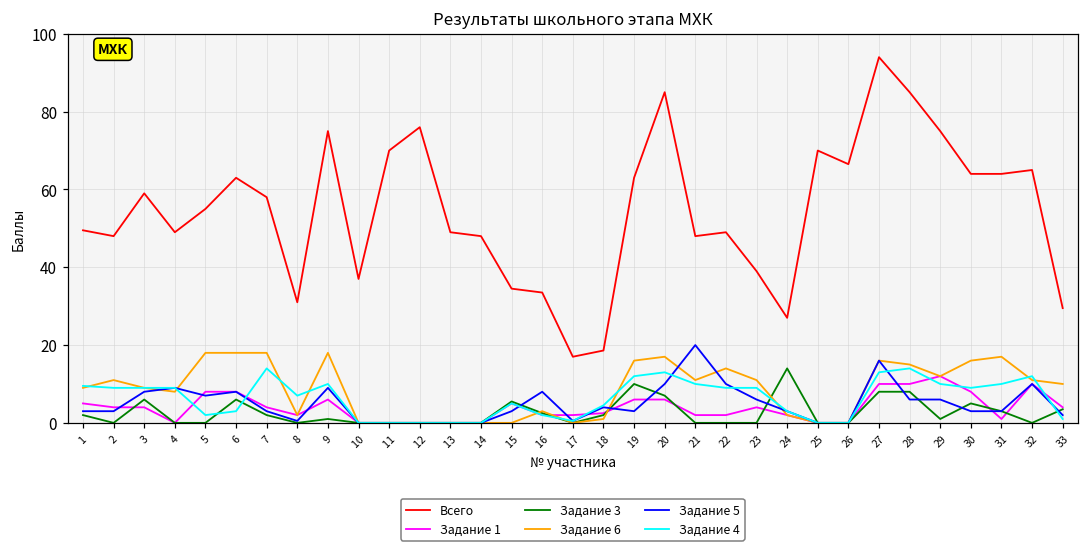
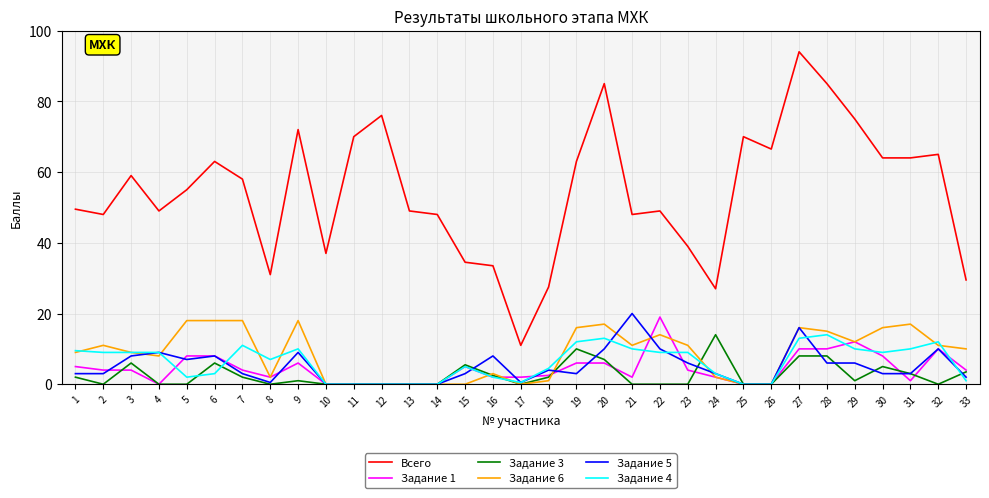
  {
    "Всего": {
      "1": 50,
      "2": 48,
      "3": 59,
      "4": 49,
      "5": 55,
      "6": 63,
      "7": 58,
      "8": 31,
-     "9": 75,
+     "9": 72,
      "10": 37,
      "11": 70,
      "12": 76,
      "13": 49,
      "14": 48,
      "15": 35,
      "16": 34,
-     "17": 17,
-     "18": 19,
+     "17": 11,
+     "18": 28,
      "19": 63,
      "20": 85,
      "21": 48,
      "22": 49,
      "23": 39,
      "24": 27,
      "25": 70,
      "26": 67,
      "27": 94,
      "28": 85,
      "29": 75,
      "30": 64,
      "31": 64,
      "32": 65,
      "33": 30
    },
    "Задание 1": {
      "1": 5,
      "2": 4,
      "3": 4,
      "5": 8,
      "7": 4,
      "9": 6,
      "17": 2,
      "19": 6,
      "20": 6,
      "21": 2,
-     "22": 2,
+     "22": 19,
      "23": 4,
      "27": 10,
      "28": 10,
      "30": 8,
      "31": 1
    },
    "Задание 3": {
      "1": 2,
      "2": 0,
      "3": 6,
      "5": 0,
      "6": 6,
      "7": 2,
      "9": 1,
      "19": 10,
      "20": 7,
      "21": 0,
      "22": 0,
      "23": 0,
      "24": 14,
      "27": 8,
      "28": 8,
      "29": 1,
      "30": 5,
      "32": 0
    },
    "Задание 6": {
      "2": 11,
      "4": 8,
      "5": 18,
      "6": 18,
      "7": 18,
      "9": 18,
      "15": 0,
      "18": 1,
      "19": 16,
      "20": 17,
      "21": 11,
      "22": 14,
      "23": 11,
      "28": 15,
      "30": 16,
      "31": 17,
      "32": 11,
      "33": 10
    },
    "Задание 5": {
      "1": 3,
      "2": 3,
      "3": 8,
      "5": 7,
      "7": 3,
      "9": 9,
      "15": 3,
      "16": 8,
      "19": 3,
      "20": 10,
      "21": 20,
      "22": 10,
      "23": 6,
      "28": 6,
      "29": 6,
      "30": 3,
      "33": 2
    },
    "Задание 4": {
      "2": 9,
      "5": 2,
      "6": 3,
-     "7": 14,
+     "7": 11,
      "8": 7,
      "9": 10,
      "19": 12,
      "20": 13,
      "21": 10,
      "22": 9,
      "23": 9,
      "27": 13,
      "28": 14,
      "29": 10,
      "30": 9,
      "31": 10,
      "32": 12,
      "33": 1
    }
  }
